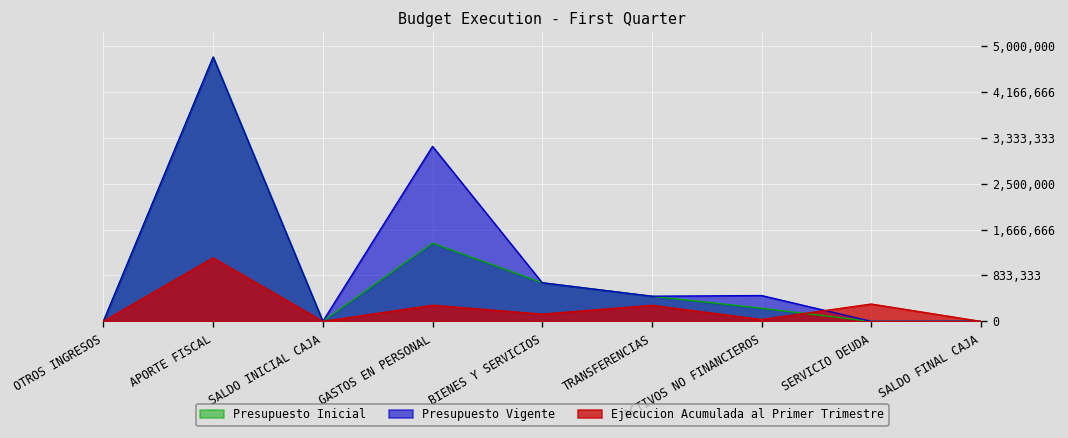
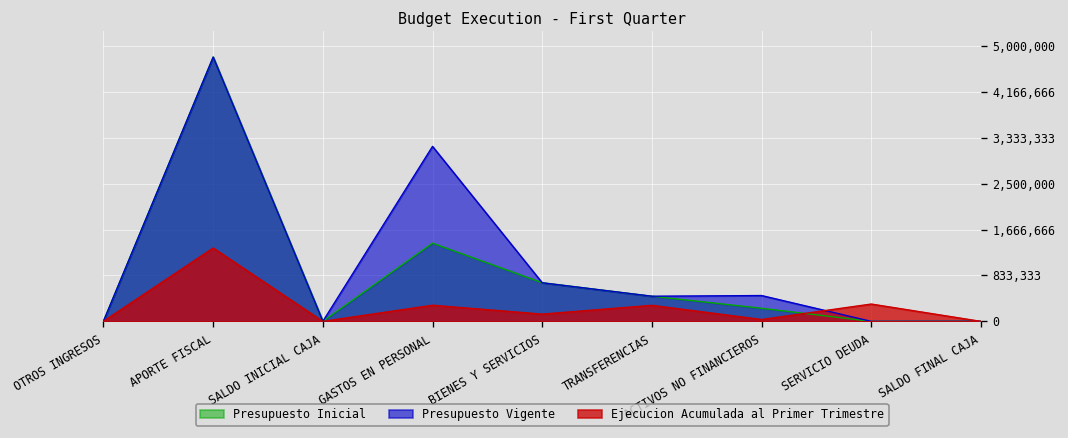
  {
    "Presupuesto Inicial": {
      "GASTOS EN PERSONAL": "1,400,000",
      "ACTIVOS NO FINANCIEROS": "200,000"
    },
    "Presupuesto Vigente": {
      "GASTOS EN PERSONAL": "3,200,000",
      "ACTIVOS NO FINANCIEROS": "500,000"
    },
    "Ejecucion Acumulada al Primer Trimestre": {
-     "APORTE FISCAL": "1,200,000",
+     "APORTE FISCAL": "1,300,000",
      "GASTOS EN PERSONAL": "300,000",
      "BIENES Y SERVICIOS": "100,000",
      "TRANSFERENCIAS": "300,000",
      "ACTIVOS NO FINANCIEROS": "0",
      "SERVICIO DEUDA": "300,000"
    }
  }
